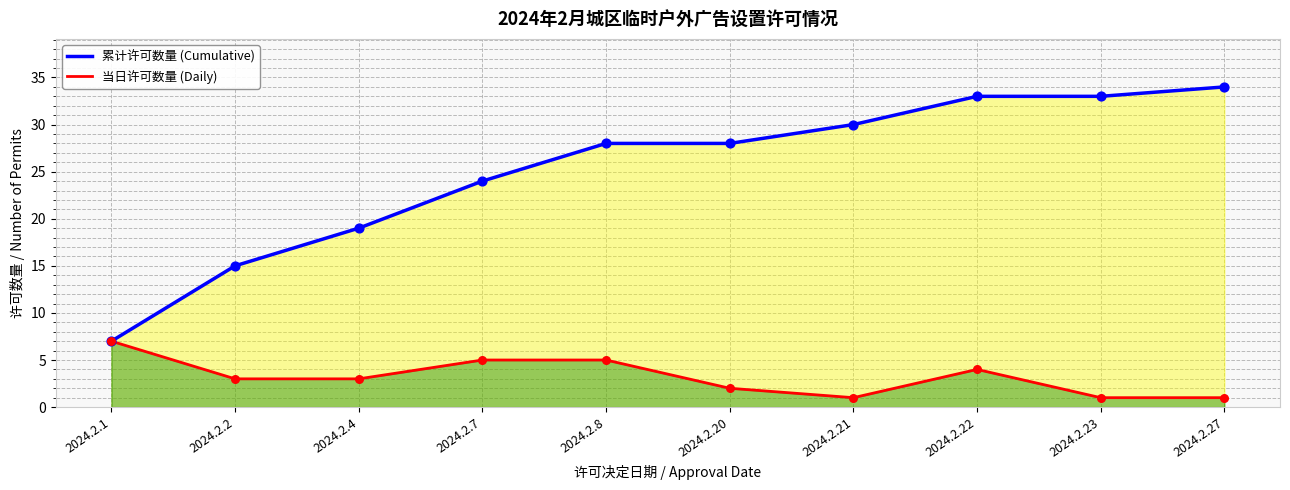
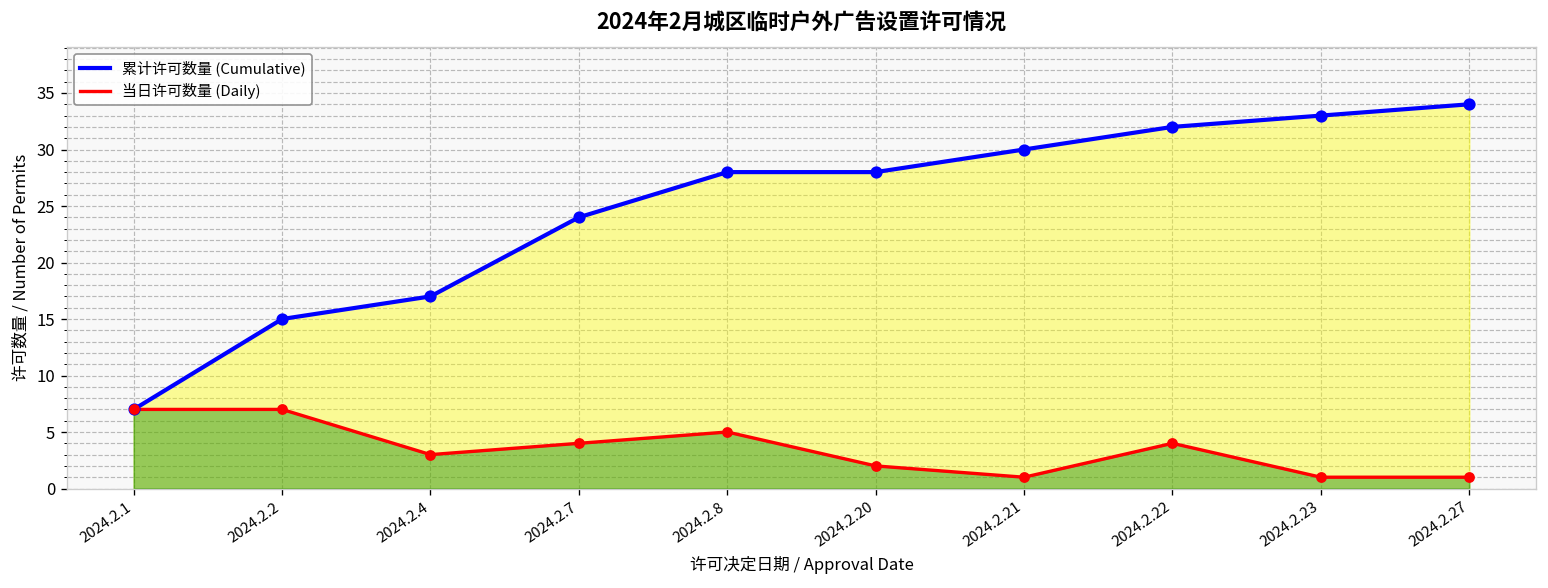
  {
    "累计许可数量 (Cumulative)": {
      "2024.2.2": 15,
-     "2024.2.4": 19,
+     "2024.2.4": 17,
      "2024.2.7": 24,
      "2024.2.8": 28,
      "2024.2.20": 28,
      "2024.2.21": 30,
-     "2024.2.22": 33,
+     "2024.2.22": 32,
      "2024.2.23": 33,
      "2024.2.27": 34
    },
    "当日许可数量 (Daily)": {
-     "2024.2.2": 3,
+     "2024.2.2": 7,
      "2024.2.4": 3,
-     "2024.2.7": 5,
+     "2024.2.7": 4,
      "2024.2.8": 5,
      "2024.2.20": 2,
      "2024.2.21": 1,
      "2024.2.22": 4,
      "2024.2.23": 1,
      "2024.2.27": 1
    }
  }
